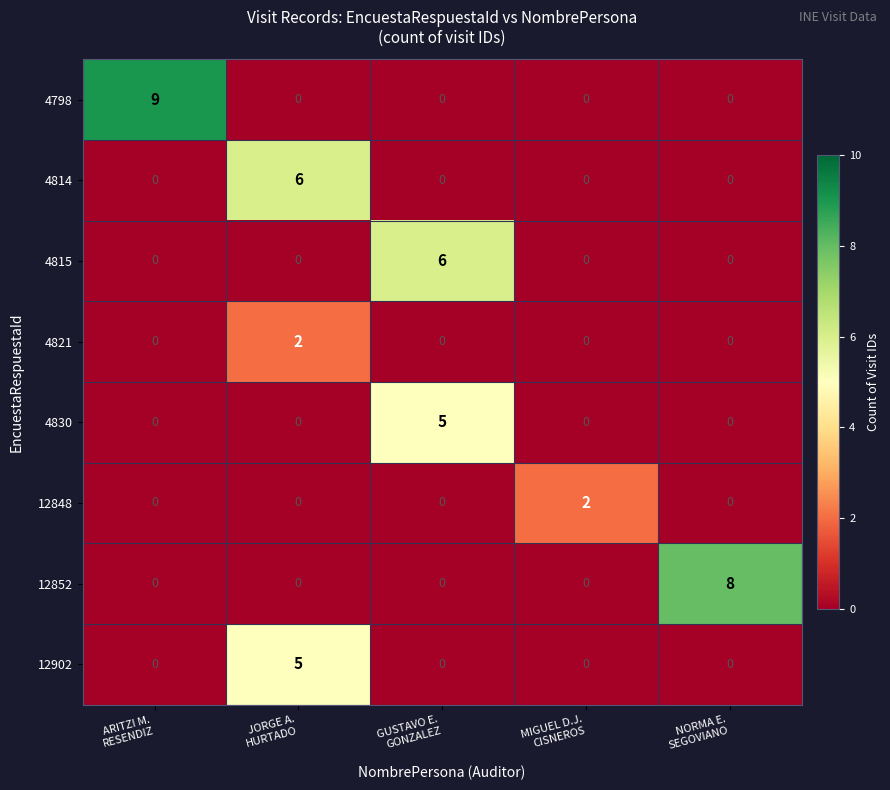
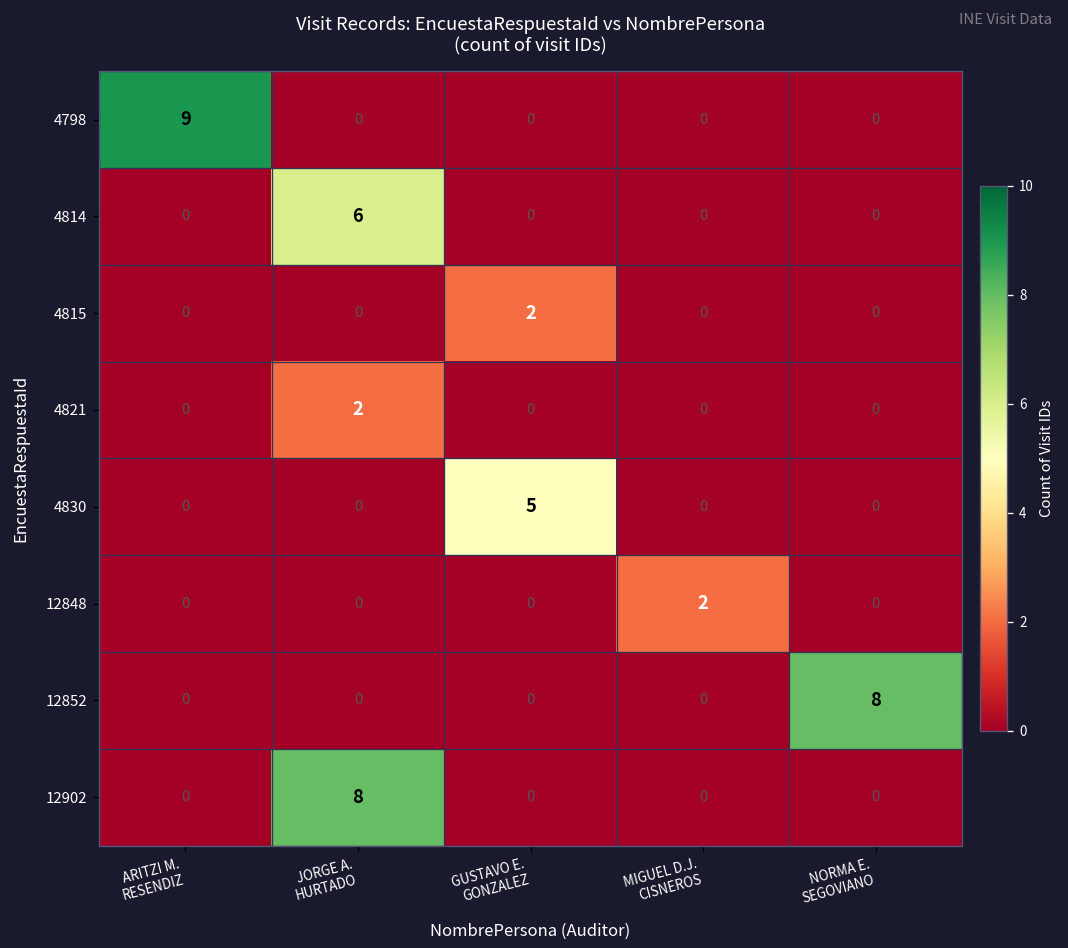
  {
    "4798": {
      "ARITZI M. RESENDIZ": 9,
      "JORGE A. HURTADO": 0,
      "GUSTAVO E. GONZALEZ": 0,
      "MIGUEL D.J. CISNEROS": 0,
      "NORMA E. SEGOVIANO": 0
    },
    "4814": {
      "ARITZI M. RESENDIZ": 0,
      "JORGE A. HURTADO": 6,
      "GUSTAVO E. GONZALEZ": 0,
      "MIGUEL D.J. CISNEROS": 0,
      "NORMA E. SEGOVIANO": 0
    },
    "4815": {
      "ARITZI M. RESENDIZ": 0,
      "JORGE A. HURTADO": 0,
-     "GUSTAVO E. GONZALEZ": 6,
+     "GUSTAVO E. GONZALEZ": 2,
      "MIGUEL D.J. CISNEROS": 0,
      "NORMA E. SEGOVIANO": 0
    },
    "4821": {
      "ARITZI M. RESENDIZ": 0,
      "JORGE A. HURTADO": 2,
      "GUSTAVO E. GONZALEZ": 0,
      "MIGUEL D.J. CISNEROS": 0,
      "NORMA E. SEGOVIANO": 0
    },
    "4830": {
      "ARITZI M. RESENDIZ": 0,
      "JORGE A. HURTADO": 0,
      "GUSTAVO E. GONZALEZ": 5,
      "MIGUEL D.J. CISNEROS": 0,
      "NORMA E. SEGOVIANO": 0
    },
    "12848": {
      "ARITZI M. RESENDIZ": 0,
      "JORGE A. HURTADO": 0,
      "GUSTAVO E. GONZALEZ": 0,
      "MIGUEL D.J. CISNEROS": 2,
      "NORMA E. SEGOVIANO": 0
    },
    "12852": {
      "ARITZI M. RESENDIZ": 0,
      "JORGE A. HURTADO": 0,
      "GUSTAVO E. GONZALEZ": 0,
      "MIGUEL D.J. CISNEROS": 0,
      "NORMA E. SEGOVIANO": 8
    },
    "12902": {
      "ARITZI M. RESENDIZ": 0,
-     "JORGE A. HURTADO": 5,
+     "JORGE A. HURTADO": 8,
      "GUSTAVO E. GONZALEZ": 0,
      "MIGUEL D.J. CISNEROS": 0,
      "NORMA E. SEGOVIANO": 0
    }
  }
